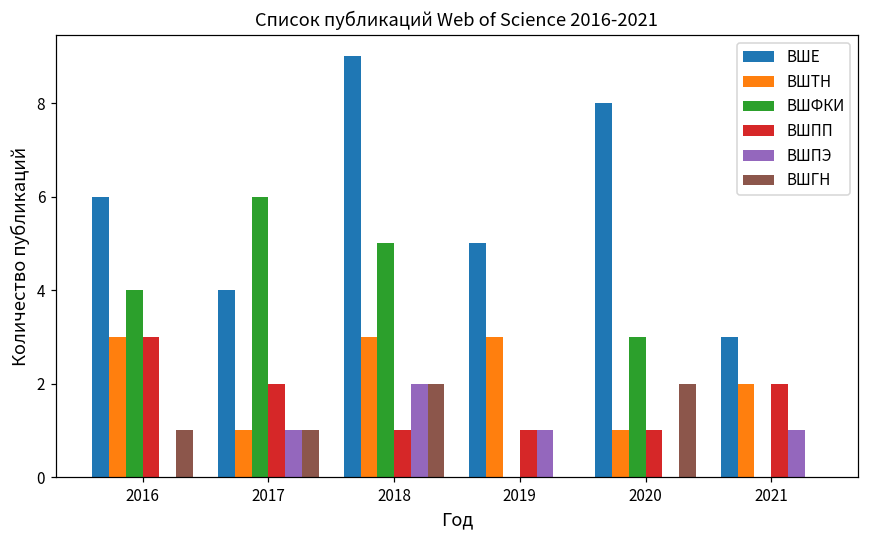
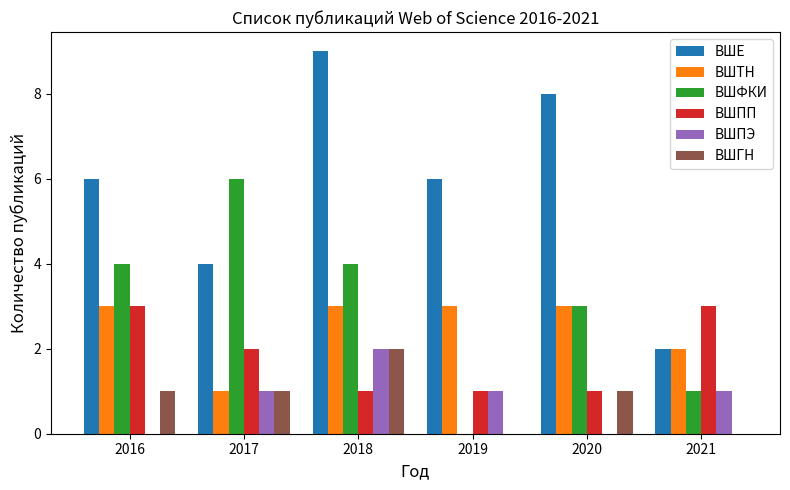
  {
    "ВШЕ": {
      "2016": 6,
      "2017": 4,
      "2018": 9,
-     "2019": 5,
+     "2019": 6,
      "2020": 8,
-     "2021": 3
+     "2021": 2
    },
    "ВШТН": {
      "2016": 3,
      "2017": 1,
      "2018": 3,
      "2019": 3,
-     "2020": 1,
+     "2020": 3,
      "2021": 2
    },
    "ВШФКИ": {
      "2016": 4,
      "2017": 6,
-     "2018": 5,
+     "2018": 4,
      "2019": 0,
      "2020": 3,
-     "2021": 0
+     "2021": 1
    },
    "ВШПП": {
      "2016": 3,
      "2017": 2,
      "2018": 1,
      "2019": 1,
      "2020": 1,
-     "2021": 2
+     "2021": 3
    },
    "ВШПЭ": {
      "2016": 0,
      "2017": 1,
      "2018": 2,
      "2019": 1,
      "2020": 0,
      "2021": 1
    },
    "ВШГН": {
      "2016": 1,
      "2017": 1,
      "2018": 2,
      "2019": 0,
-     "2020": 2,
+     "2020": 1,
      "2021": 0
    }
  }
